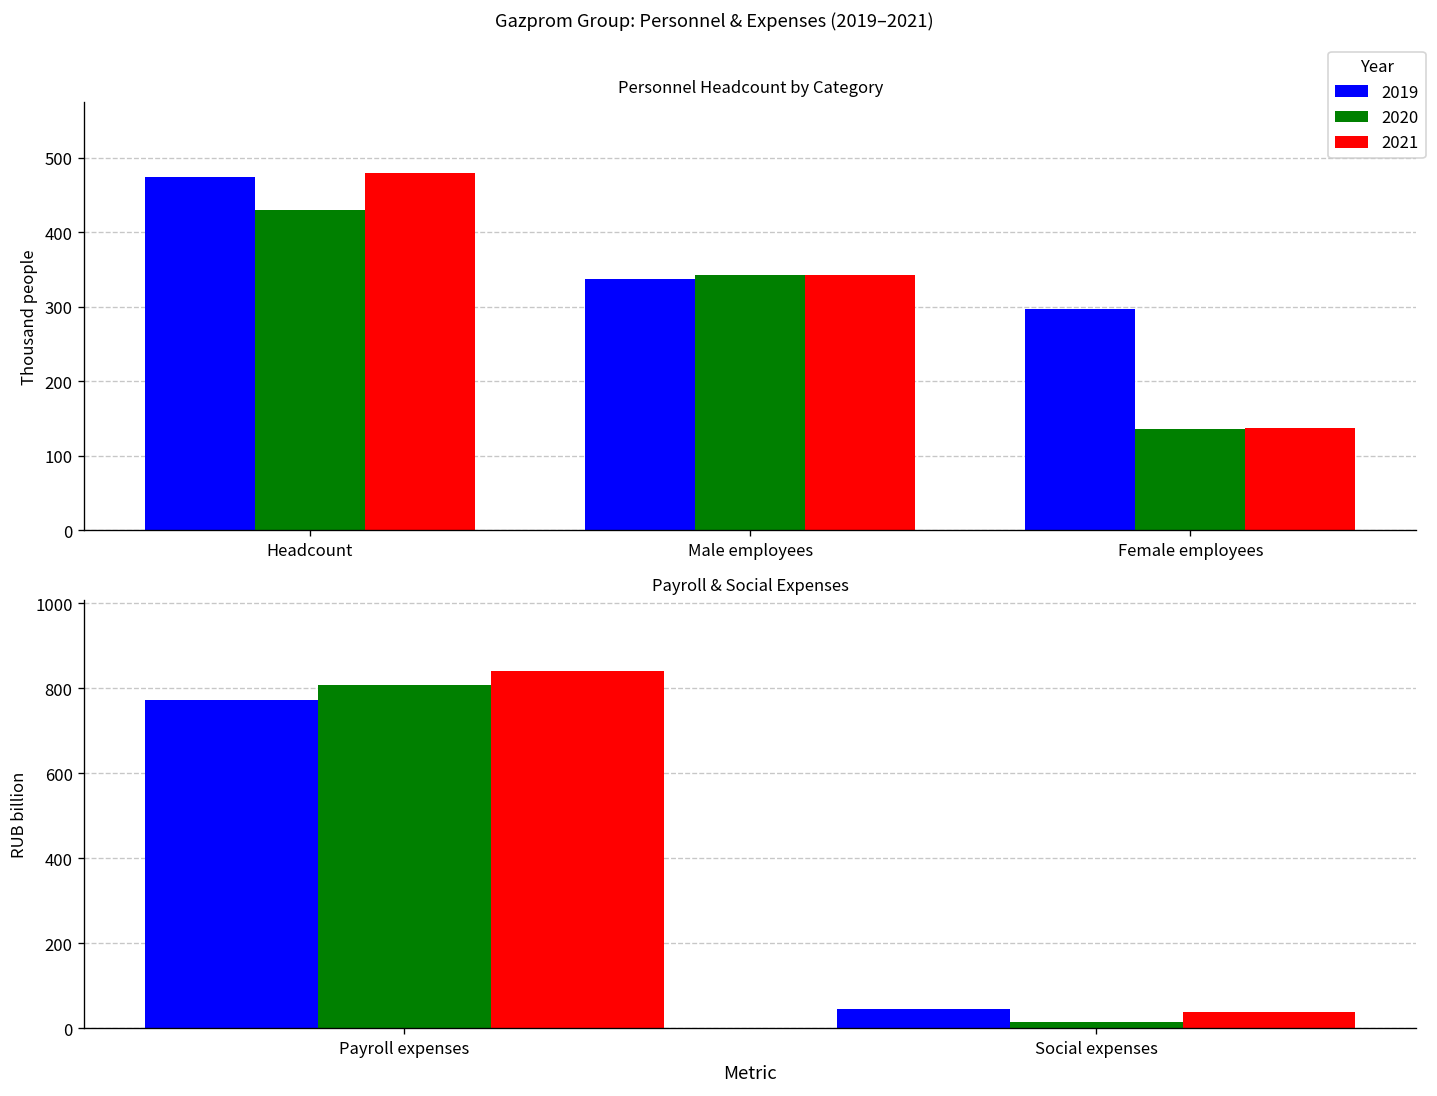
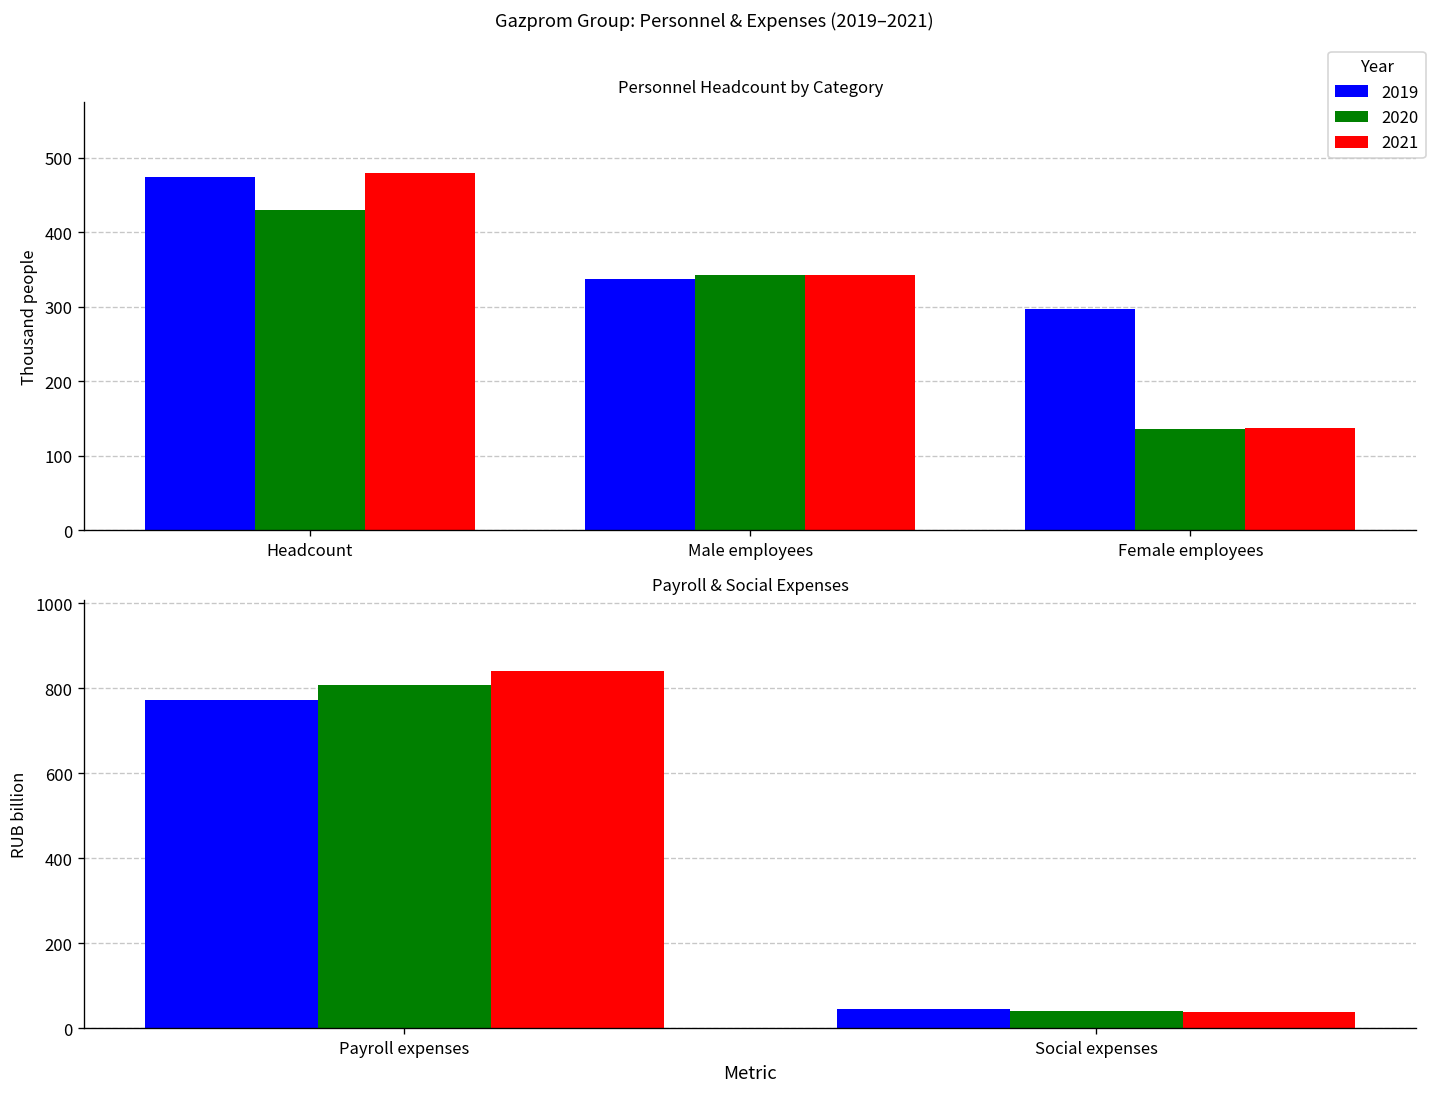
  {
    "Personnel Headcount by Category": {
      "2019": {
        "Headcount": 470,
        "Male employees": 340,
        "Female employees": 300
      },
      "2020": {
        "Headcount": 430,
        "Male employees": 340,
        "Female employees": 140
      },
      "2021": {
        "Headcount": 480,
        "Male employees": 340,
        "Female employees": 140
      }
    },
    "Payroll & Social Expenses": {
      "2019": {
        "Payroll expenses": 770,
        "Social expenses": 50
      },
      "2020": {
        "Payroll expenses": 810,
-       "Social expenses": 10
+       "Social expenses": 40
      },
      "2021": {
        "Payroll expenses": 840,
        "Social expenses": 40
      }
    }
  }
